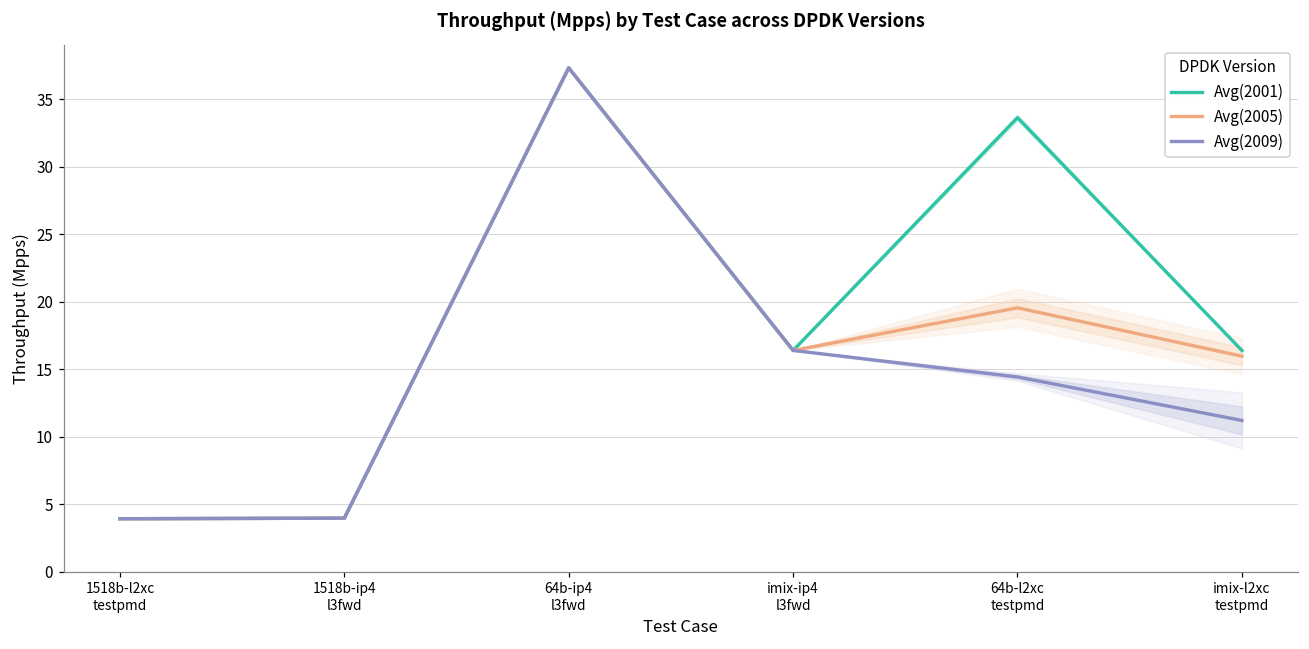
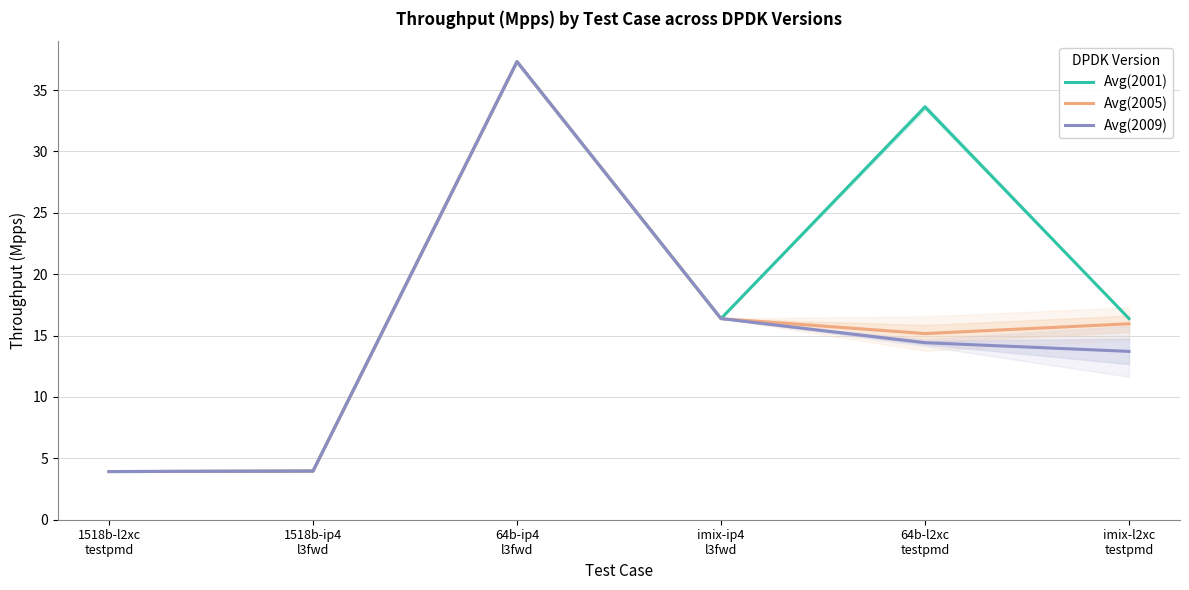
  {
    "Avg(2005)": {
-     "64b-l2xc testpmd": 19.5
+     "64b-l2xc testpmd": 15.2
    },
    "Avg(2009)": {
-     "imix-l2xc testpmd": 11.2
+     "imix-l2xc testpmd": 13.7
    }
  }
